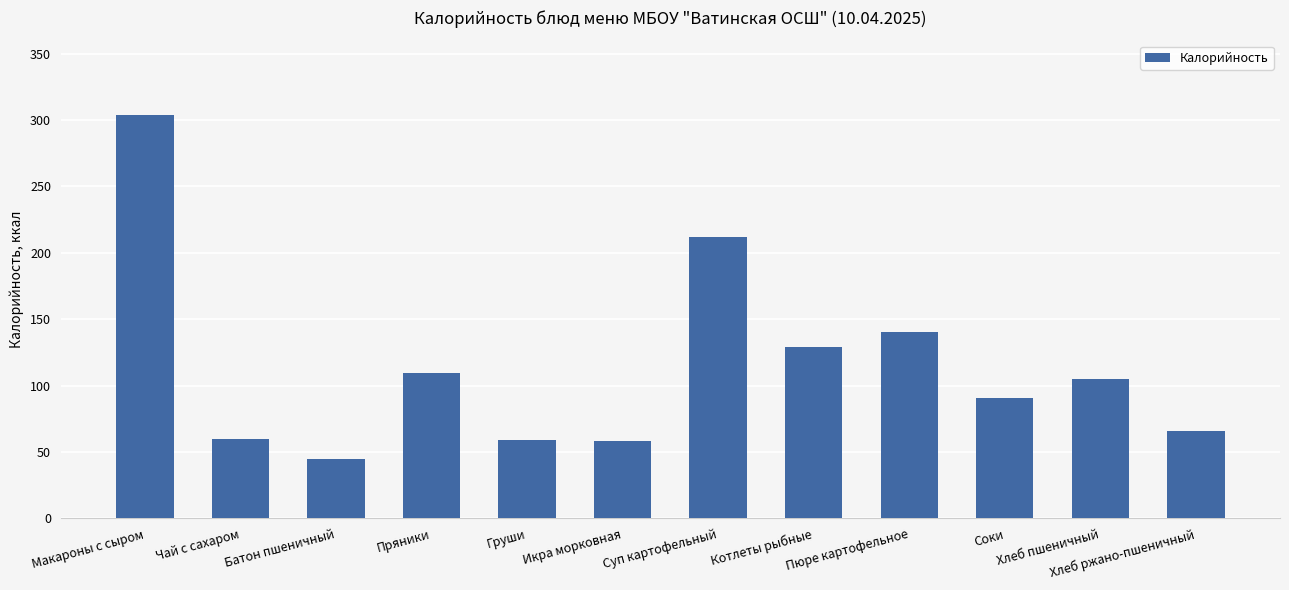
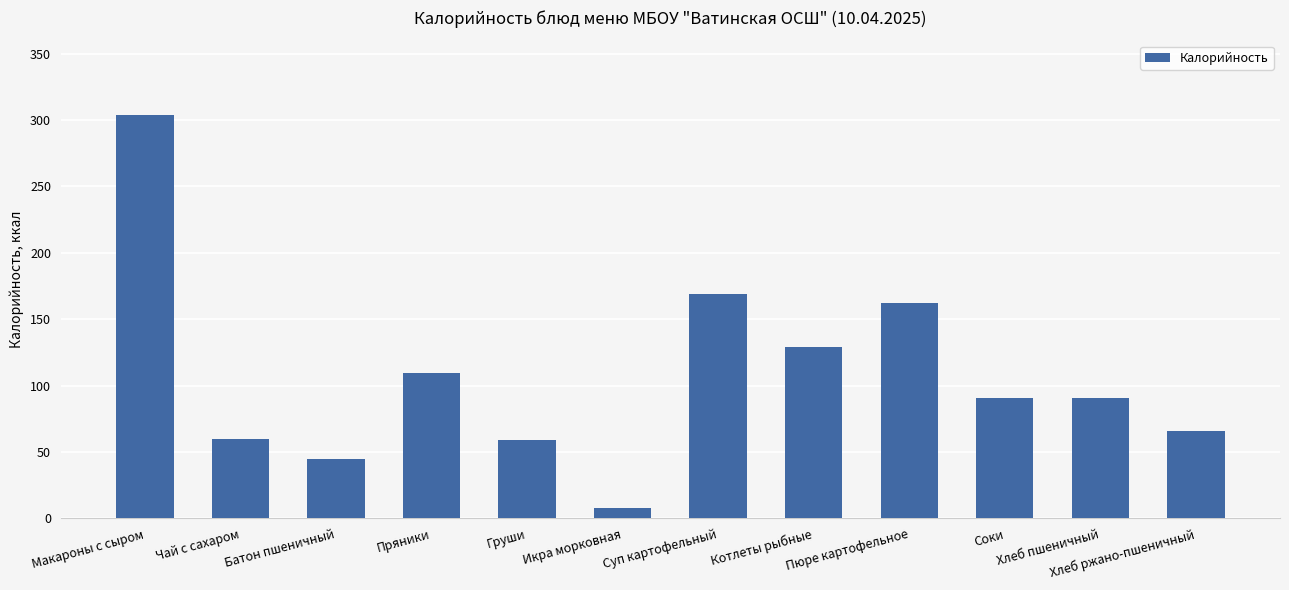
  {
    "Макароны с сыром": 304,
    "Чай с сахаром": 60,
    "Батон пшеничный": 45,
    "Пряники": 110,
    "Груши": 59,
-   "Икра морковная": 58,
-   "Суп картофельный": 212,
+   "Икра морковная": 8,
+   "Суп картофельный": 169,
    "Котлеты рыбные": 129,
-   "Пюре картофельное": 140,
+   "Пюре картофельное": 162,
    "Соки": 91,
-   "Хлеб пшеничный": 105,
+   "Хлеб пшеничный": 91,
    "Хлеб ржано-пшеничный": 66
  }
